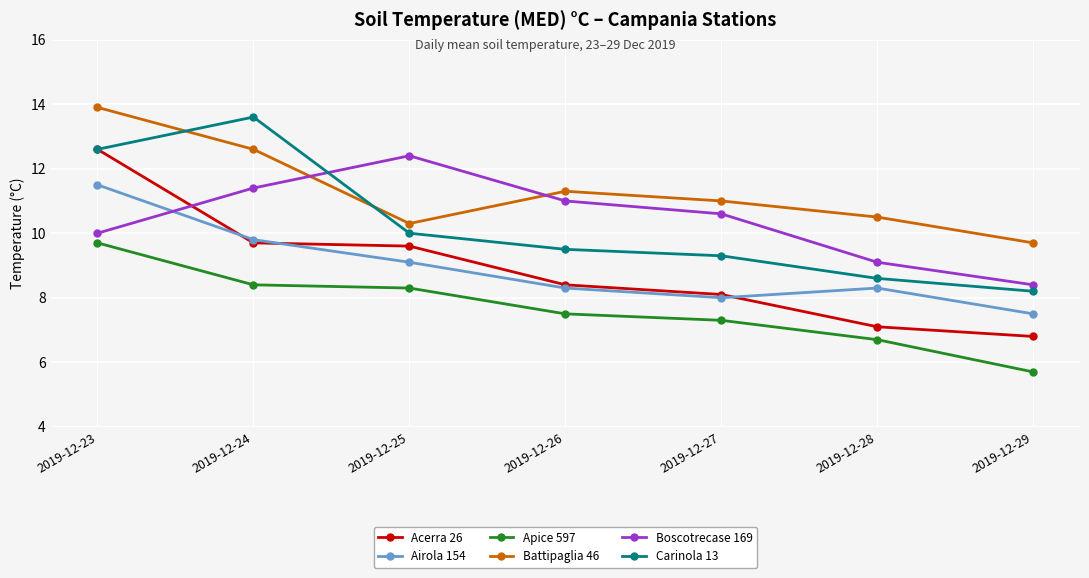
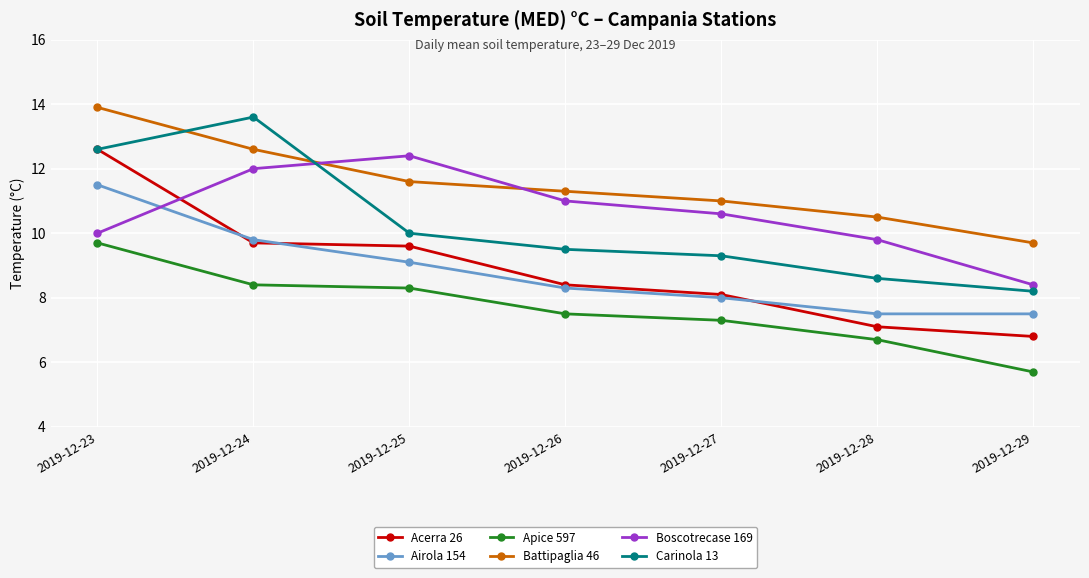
  {
    "Acerra 26": {
      "2019-12-24": 9.7,
      "2019-12-25": 9.6,
      "2019-12-26": 8.4,
      "2019-12-27": 8.1,
      "2019-12-28": 7.1,
      "2019-12-29": 6.8
    },
    "Airola 154": {
      "2019-12-23": 11.5,
      "2019-12-24": 9.8,
      "2019-12-25": 9.1,
      "2019-12-26": 8.3,
      "2019-12-27": 8.0,
-     "2019-12-28": 8.3,
+     "2019-12-28": 7.5,
      "2019-12-29": 7.5
    },
    "Apice 597": {
      "2019-12-23": 9.7,
      "2019-12-24": 8.4,
      "2019-12-25": 8.3,
      "2019-12-26": 7.5,
      "2019-12-27": 7.3,
      "2019-12-28": 6.7,
      "2019-12-29": 5.7
    },
    "Battipaglia 46": {
      "2019-12-23": 13.9,
      "2019-12-24": 12.6,
-     "2019-12-25": 10.3,
+     "2019-12-25": 11.6,
      "2019-12-26": 11.3,
      "2019-12-27": 11.0,
      "2019-12-28": 10.5,
      "2019-12-29": 9.7
    },
    "Boscotrecase 169": {
      "2019-12-23": 10.0,
-     "2019-12-24": 11.4,
+     "2019-12-24": 12.0,
      "2019-12-25": 12.4,
      "2019-12-26": 11.0,
      "2019-12-27": 10.6,
-     "2019-12-28": 9.1,
+     "2019-12-28": 9.8,
      "2019-12-29": 8.4
    },
    "Carinola 13": {
      "2019-12-24": 13.6,
      "2019-12-25": 10.0,
      "2019-12-26": 9.5,
      "2019-12-27": 9.3,
      "2019-12-28": 8.6,
      "2019-12-29": 8.2
    }
  }
